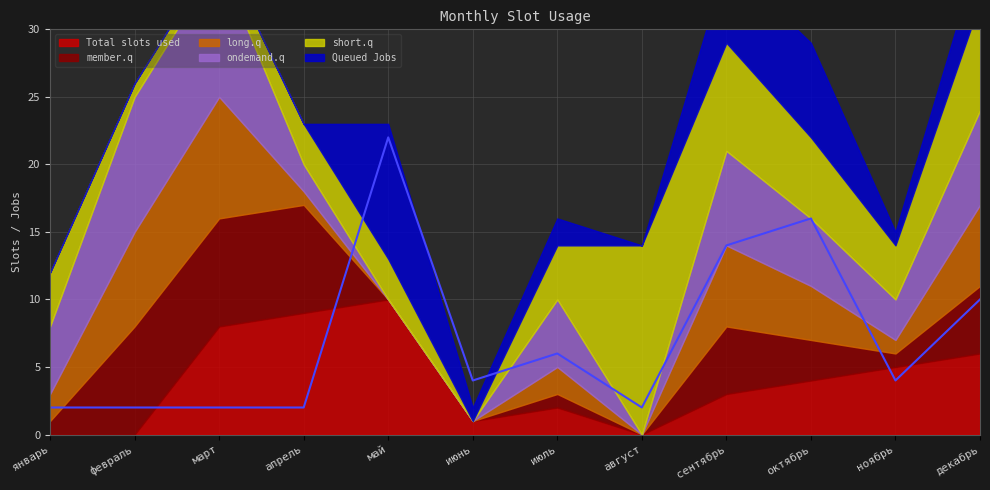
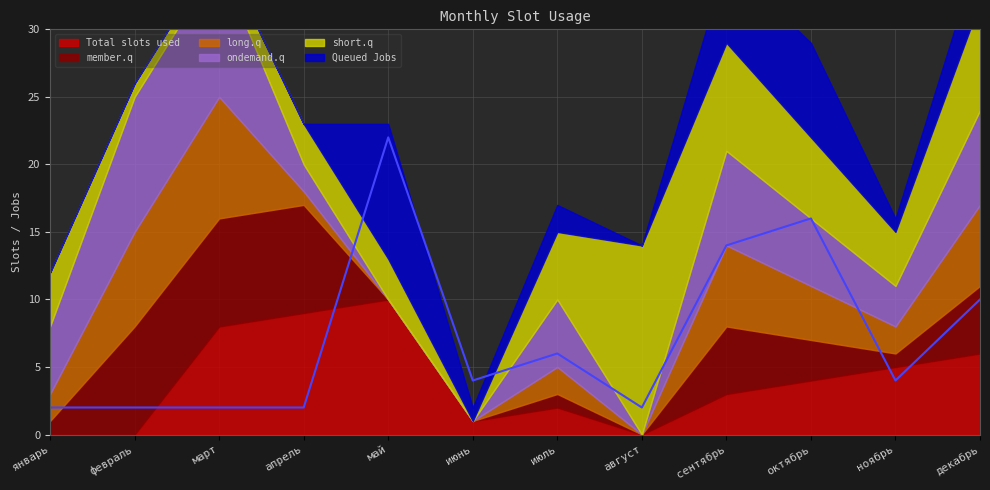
  {
    "Total slots used": {
      "январь": 0,
      "февраль": 0,
      "март": 8,
      "апрель": 9,
      "июль": 2,
      "сентябрь": 3,
      "октябрь": 4,
      "ноябрь": 5,
      "декабрь": 6
    },
    "member.q": {
      "январь": 1,
      "февраль": 8,
      "март": 8,
      "апрель": 8,
      "июль": 1,
      "сентябрь": 5,
      "октябрь": 3,
      "ноябрь": 1,
      "декабрь": 5
    },
    "long.q": {
      "январь": 2,
      "февраль": 7,
      "март": 9,
      "апрель": 1,
      "июль": 2,
      "октябрь": 4,
-     "ноябрь": 1,
+     "ноябрь": 2,
      "декабрь": 6
    },
    "ondemand.q": {
      "январь": 5,
      "февраль": 10,
      "апрель": 2,
      "июль": 5,
      "сентябрь": 7,
      "ноябрь": 3,
      "декабрь": 7
    },
    "short.q": {
      "май": 3,
-     "июль": 4,
+     "июль": 5,
      "сентябрь": 8,
      "октябрь": 6,
      "ноябрь": 4
    },
    "Queued Jobs": {
      "май": 10,
      "июнь": 1,
      "июль": 2,
      "октябрь": 7,
      "ноябрь": 1
    }
  }
